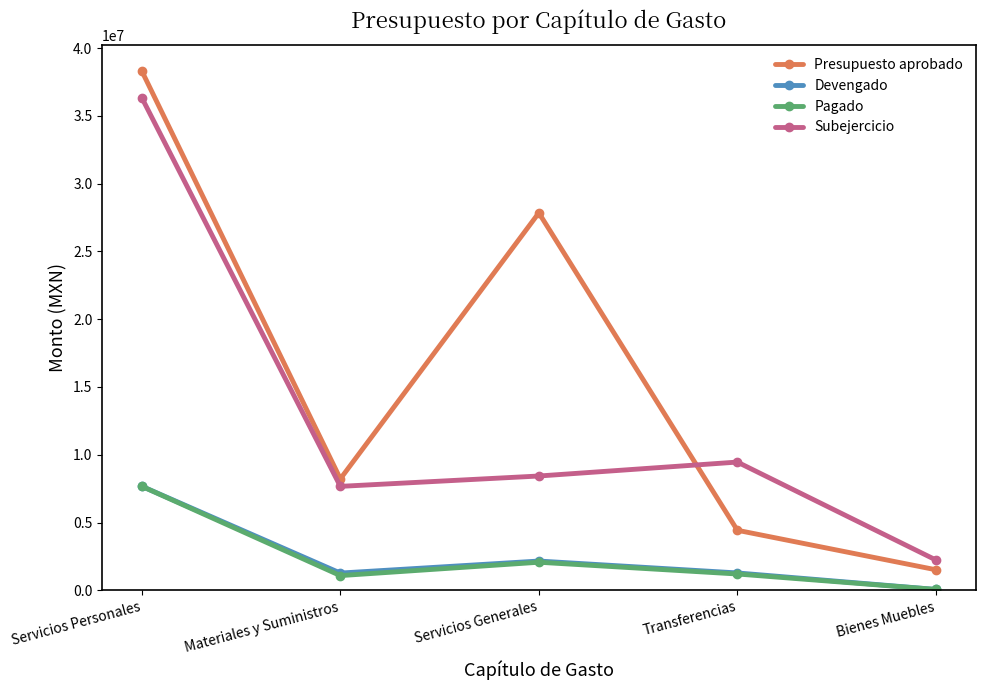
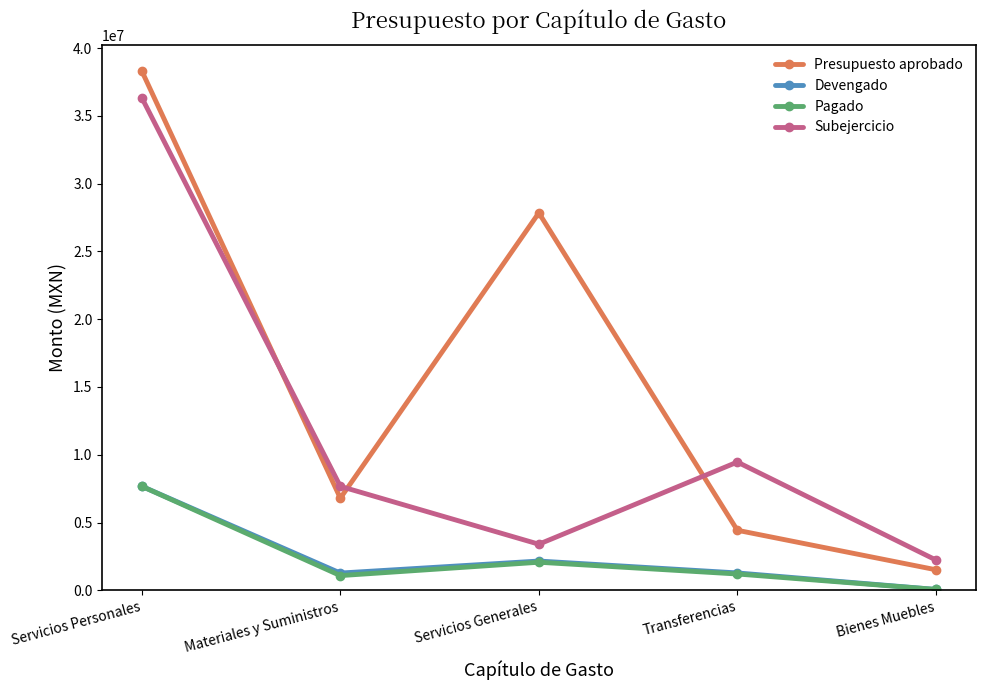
  {
    "Presupuesto aprobado": {
      "Servicios Personales": 38300000,
-     "Materiales y Suministros": 8200000,
+     "Materiales y Suministros": 6800000,
      "Servicios Generales": 27800000,
      "Transferencias": 4400000,
      "Bienes Muebles": 1500000
    },
    "Subejercicio": {
      "Servicios Personales": 36300000,
      "Materiales y Suministros": 7700000,
-     "Servicios Generales": 8400000,
+     "Servicios Generales": 3400000,
      "Transferencias": 9500000,
      "Bienes Muebles": 2200000
    }
  }
